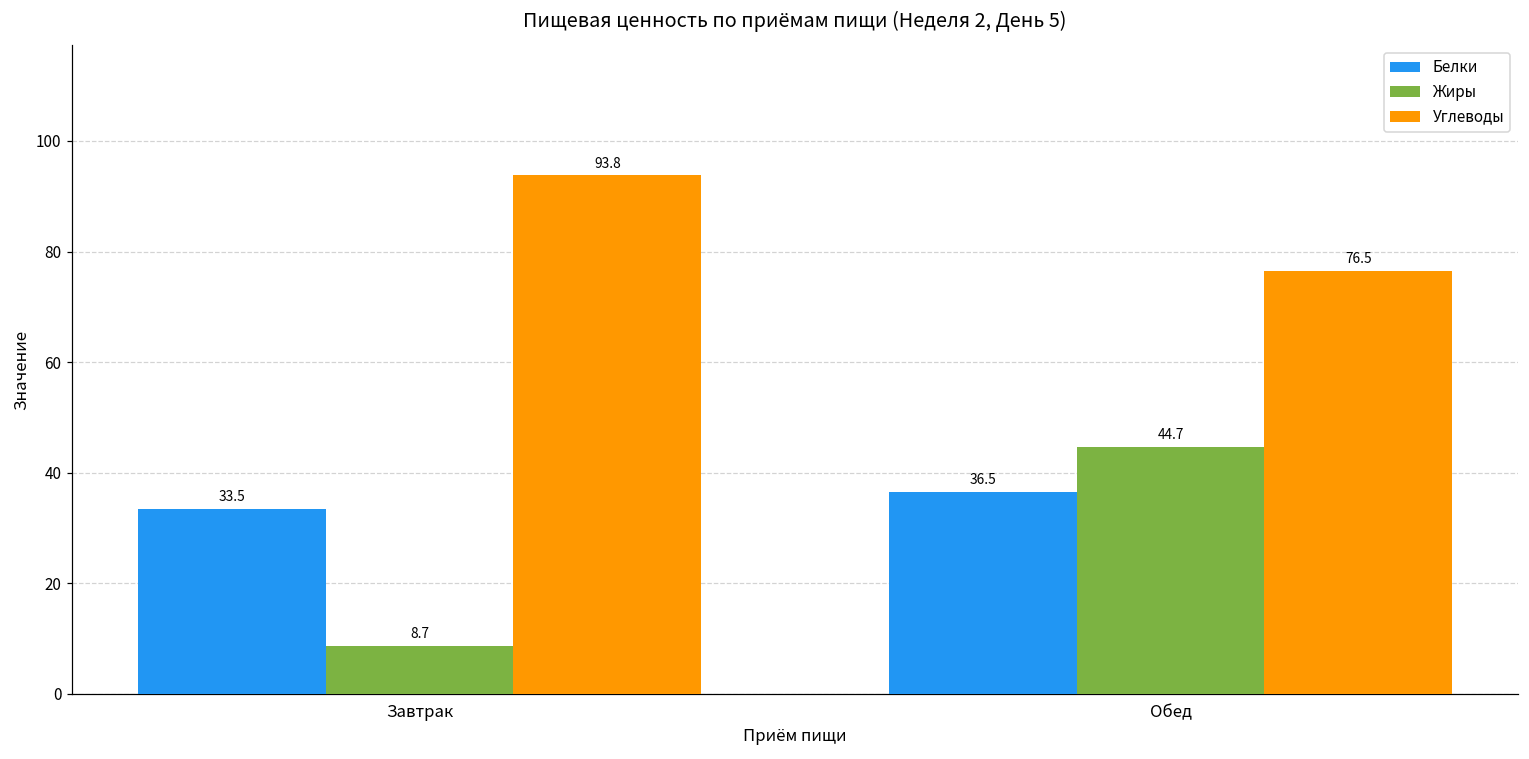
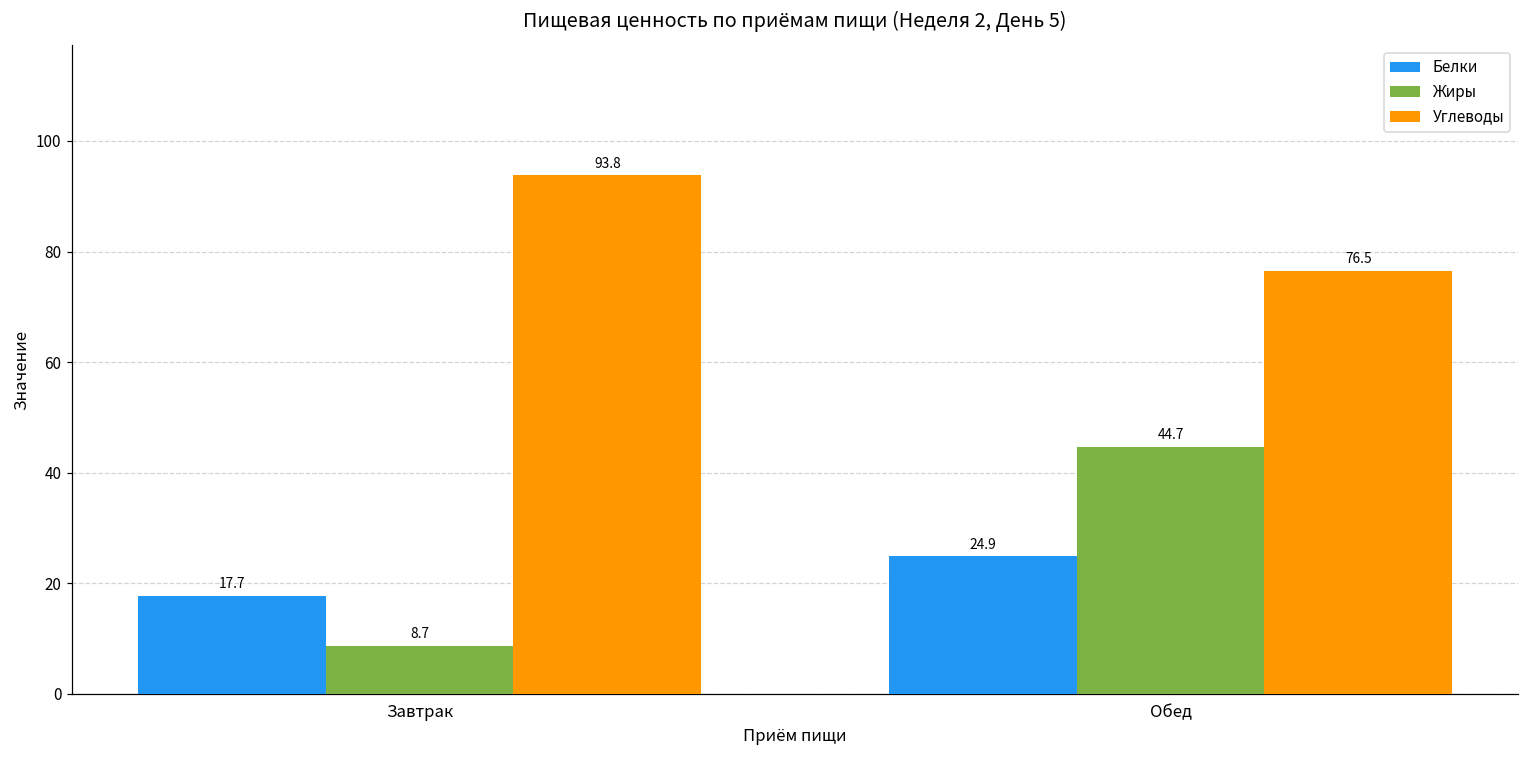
  {
    "Белки": {
-     "Завтрак": 33.5,
-     "Обед": 36.5
+     "Завтрак": 17.7,
+     "Обед": 24.9
    },
    "Жиры": {
      "Завтрак": 8.7,
      "Обед": 44.7
    },
    "Углеводы": {
      "Завтрак": 93.8,
      "Обед": 76.5
    }
  }
